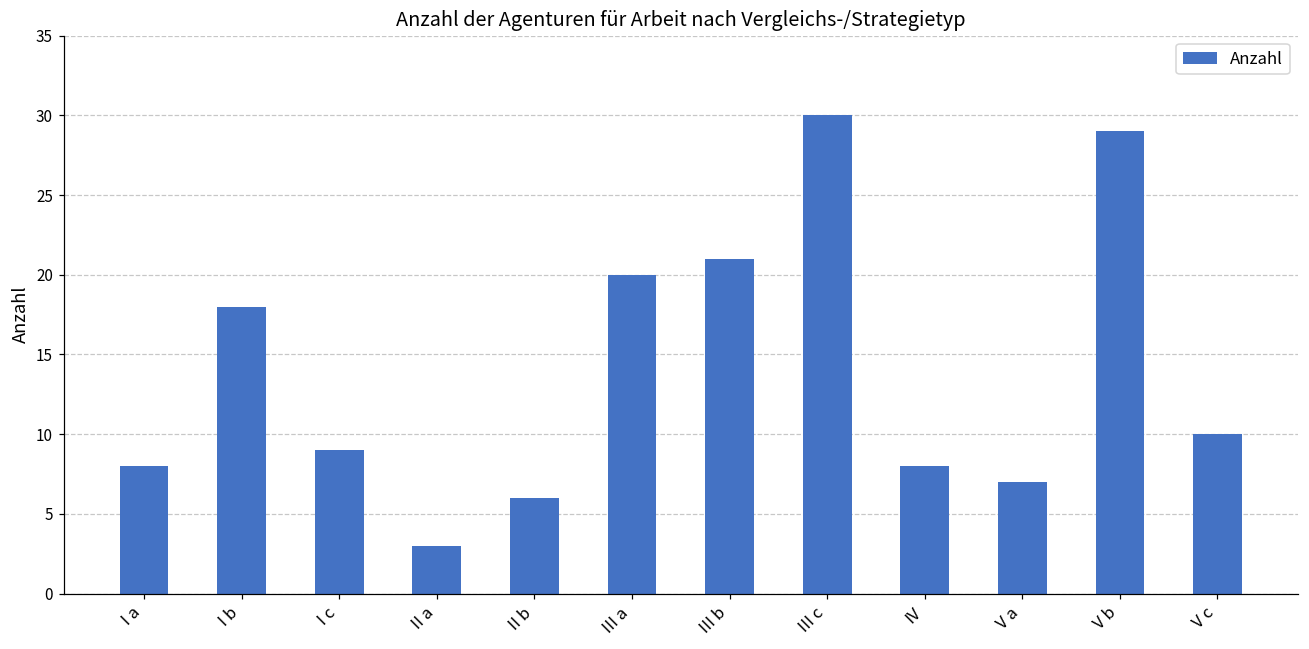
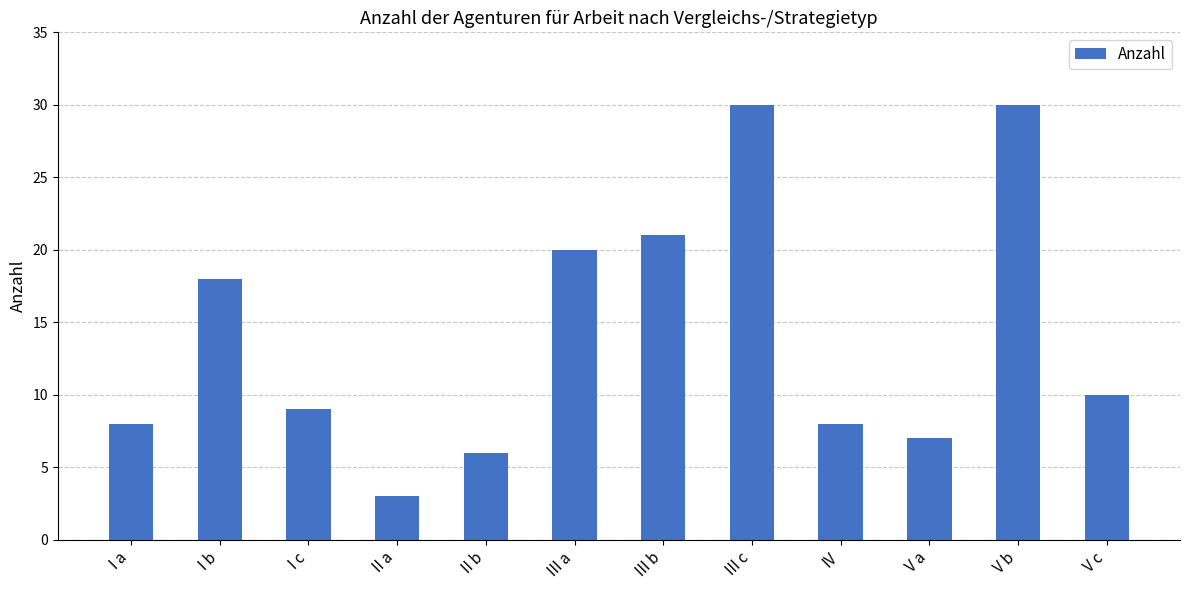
  {
    "I a": 8,
    "I b": 18,
    "I c": 9,
    "II a": 3,
    "II b": 6,
    "III a": 20,
    "III b": 21,
    "III c": 30,
    "IV": 8,
    "V a": 7,
-   "V b": 29,
+   "V b": 30,
    "V c": 10
  }
